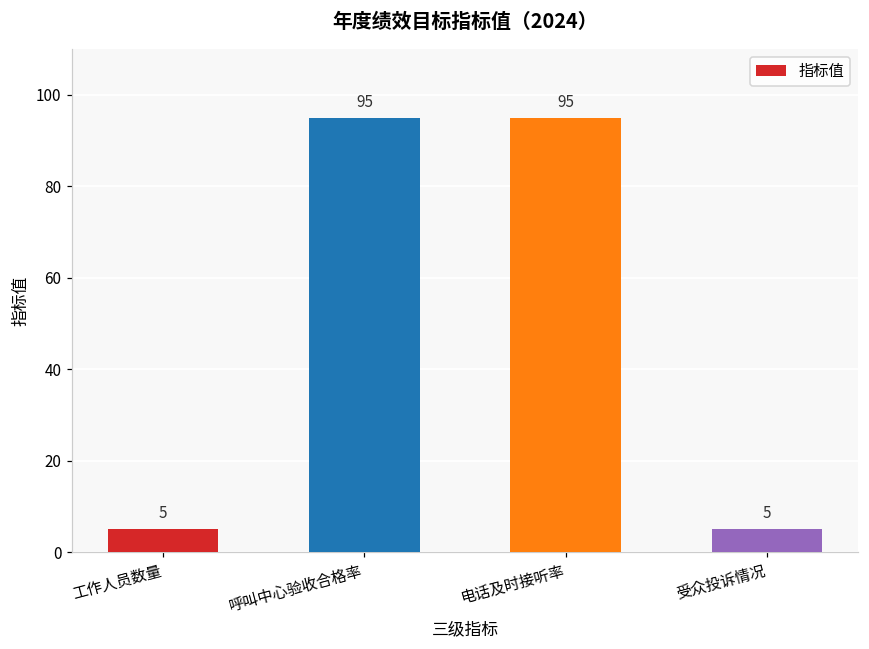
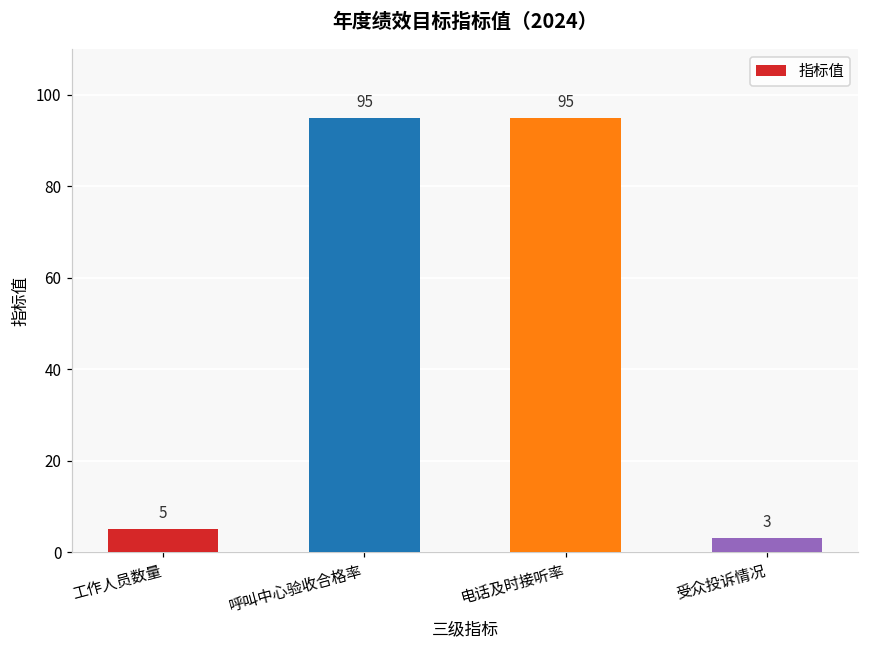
  {
    "工作人员数量": 5,
    "呼叫中心验收合格率": 95,
    "电话及时接听率": 95,
-   "受众投诉情况": 5
+   "受众投诉情况": 3
  }
